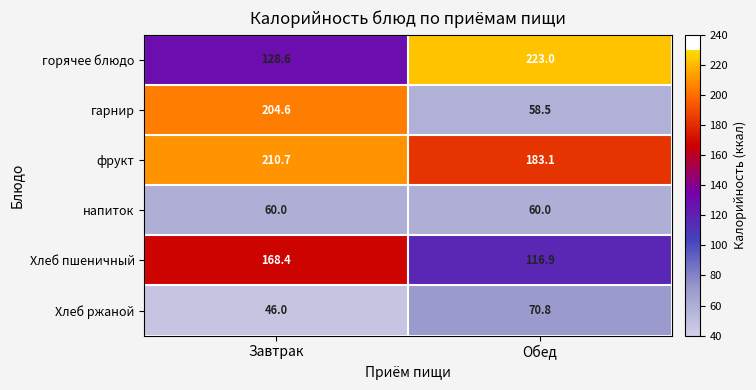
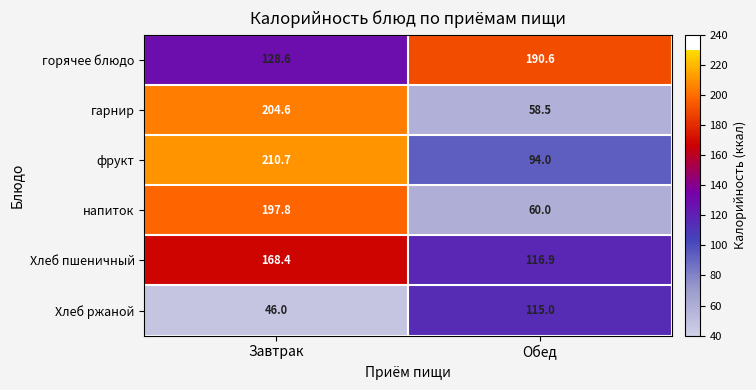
  {
    "горячее блюдо": {
      "Завтрак": 128.6,
-     "Обед": 223.0
+     "Обед": 190.6
    },
    "гарнир": {
      "Завтрак": 204.6,
      "Обед": 58.5
    },
    "фрукт": {
      "Завтрак": 210.7,
-     "Обед": 183.1
+     "Обед": 94.0
    },
    "напиток": {
-     "Завтрак": 60.0,
+     "Завтрак": 197.8,
      "Обед": 60.0
    },
    "Хлеб пшеничный": {
      "Завтрак": 168.4,
      "Обед": 116.9
    },
    "Хлеб ржаной": {
      "Завтрак": 46.0,
-     "Обед": 70.8
+     "Обед": 115.0
    }
  }
